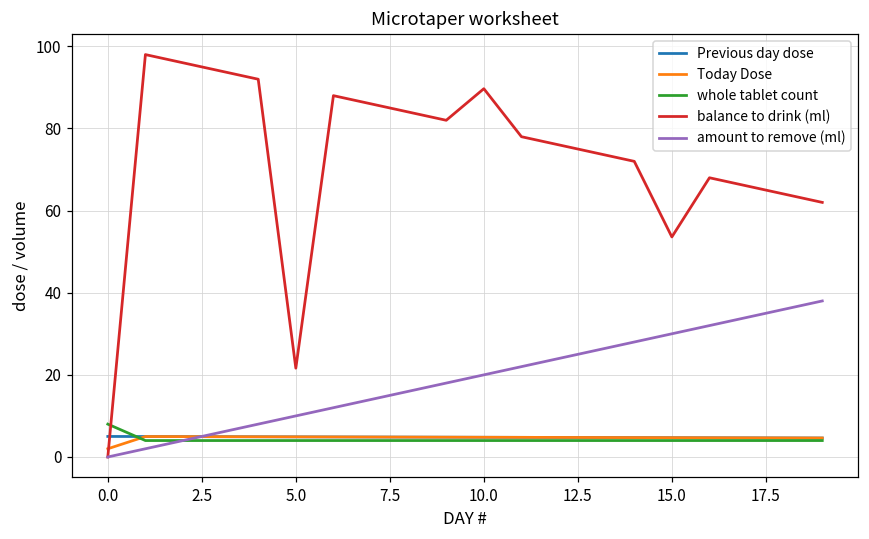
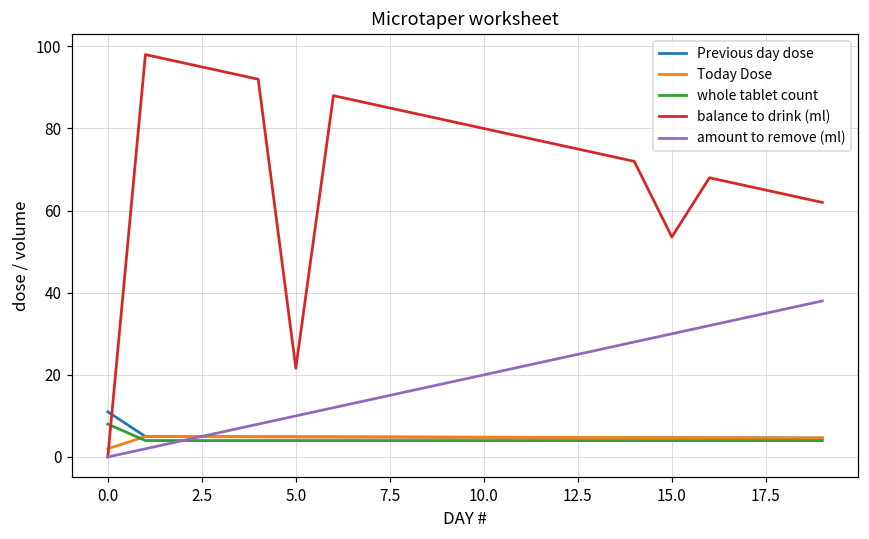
  {
    "Previous day dose": {
-     "0.0": 5
+     "0.0": 11
    },
    "Today Dose": {
      "0.0": 2
    },
    "whole tablet count": {
      "0.0": 8,
      "5.0": 4,
      "10.0": 4,
      "15.0": 4
    },
    "balance to drink (ml)": {
      "5.0": 22,
-     "10.0": 90,
+     "10.0": 80,
      "15.0": 54
    },
    "amount to remove (ml)": {
      "5.0": 10,
      "10.0": 20,
      "15.0": 30
    }
  }
